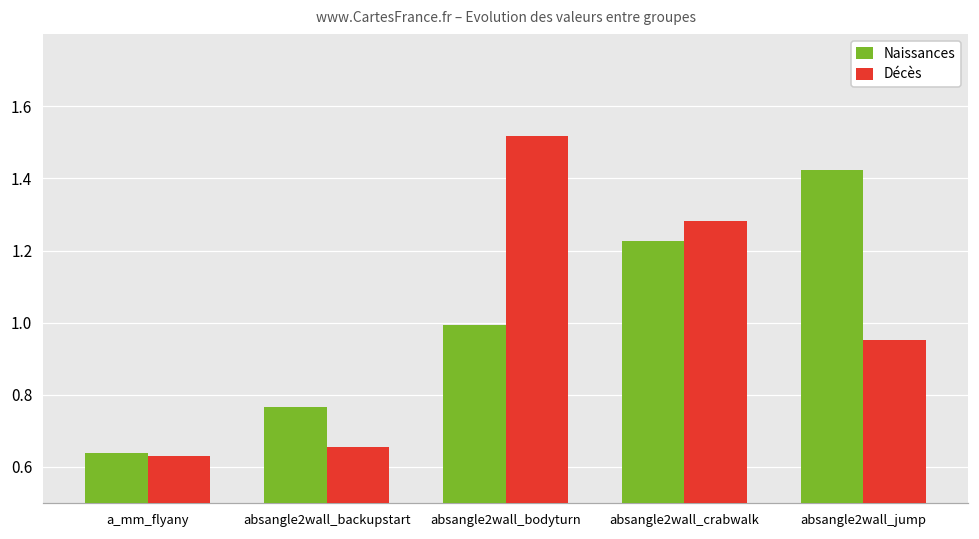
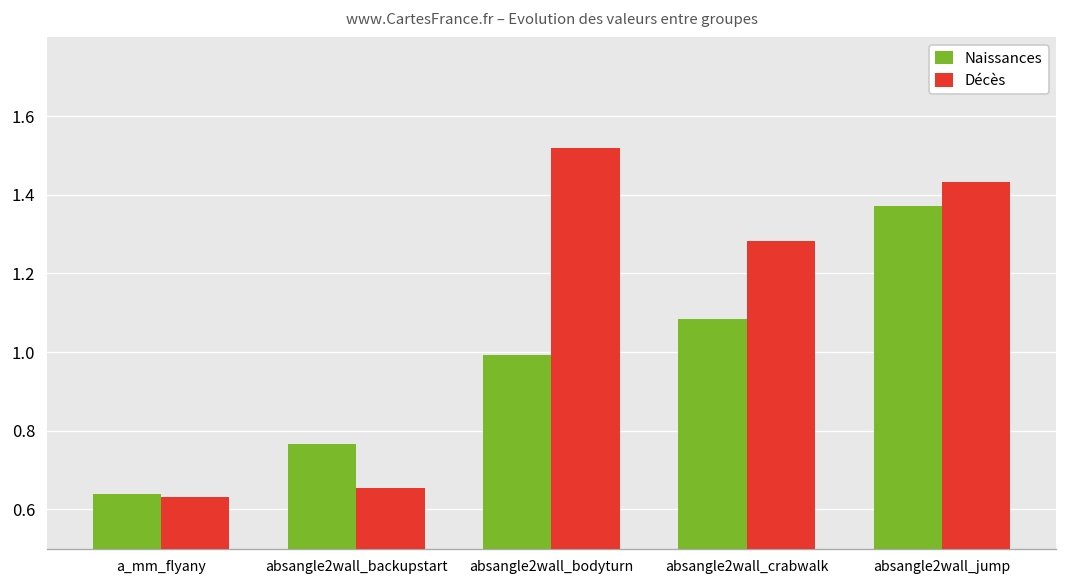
  {
    "Naissances": {
      "a_mm_flyany": 0.64,
      "absangle2wall_backupstart": 0.77,
      "absangle2wall_bodyturn": 0.99,
-     "absangle2wall_crabwalk": 1.23,
-     "absangle2wall_jump": 1.42
+     "absangle2wall_crabwalk": 1.08,
+     "absangle2wall_jump": 1.37
    },
    "Décès": {
      "a_mm_flyany": 0.63,
      "absangle2wall_backupstart": 0.65,
      "absangle2wall_bodyturn": 1.52,
      "absangle2wall_crabwalk": 1.28,
-     "absangle2wall_jump": 0.95
+     "absangle2wall_jump": 1.43
    }
  }
